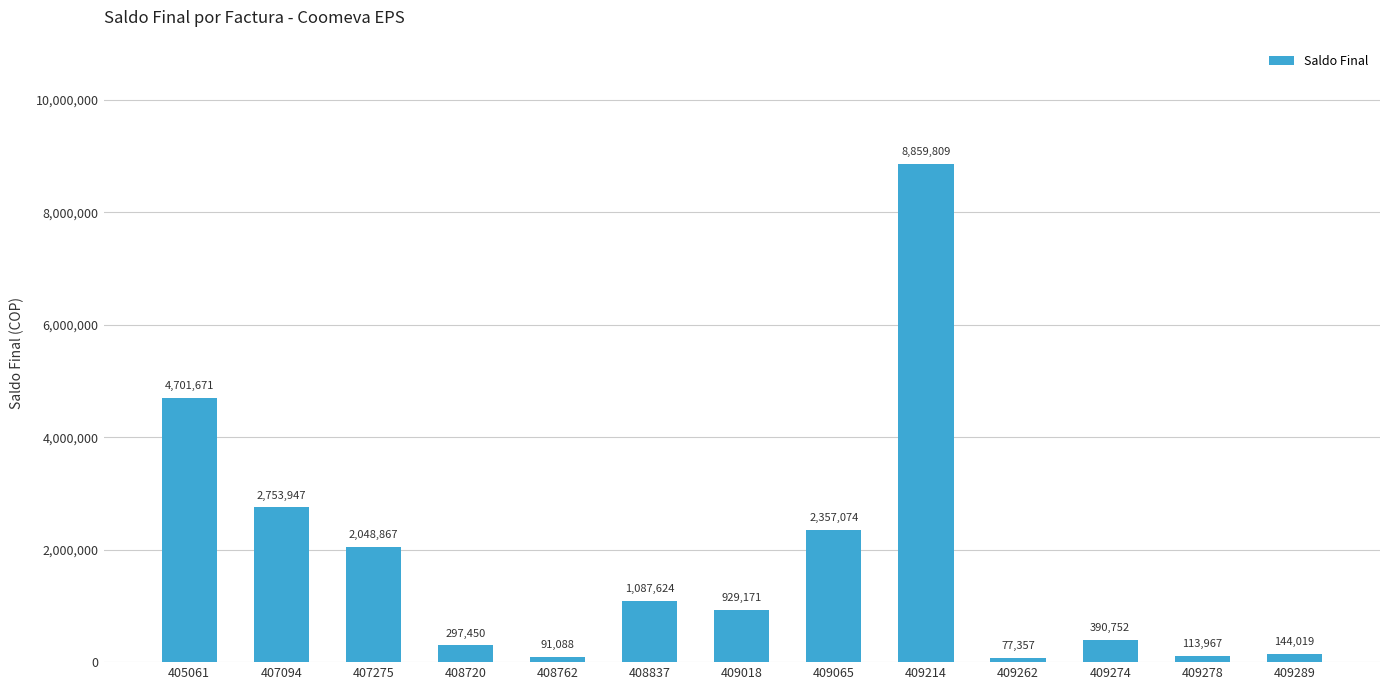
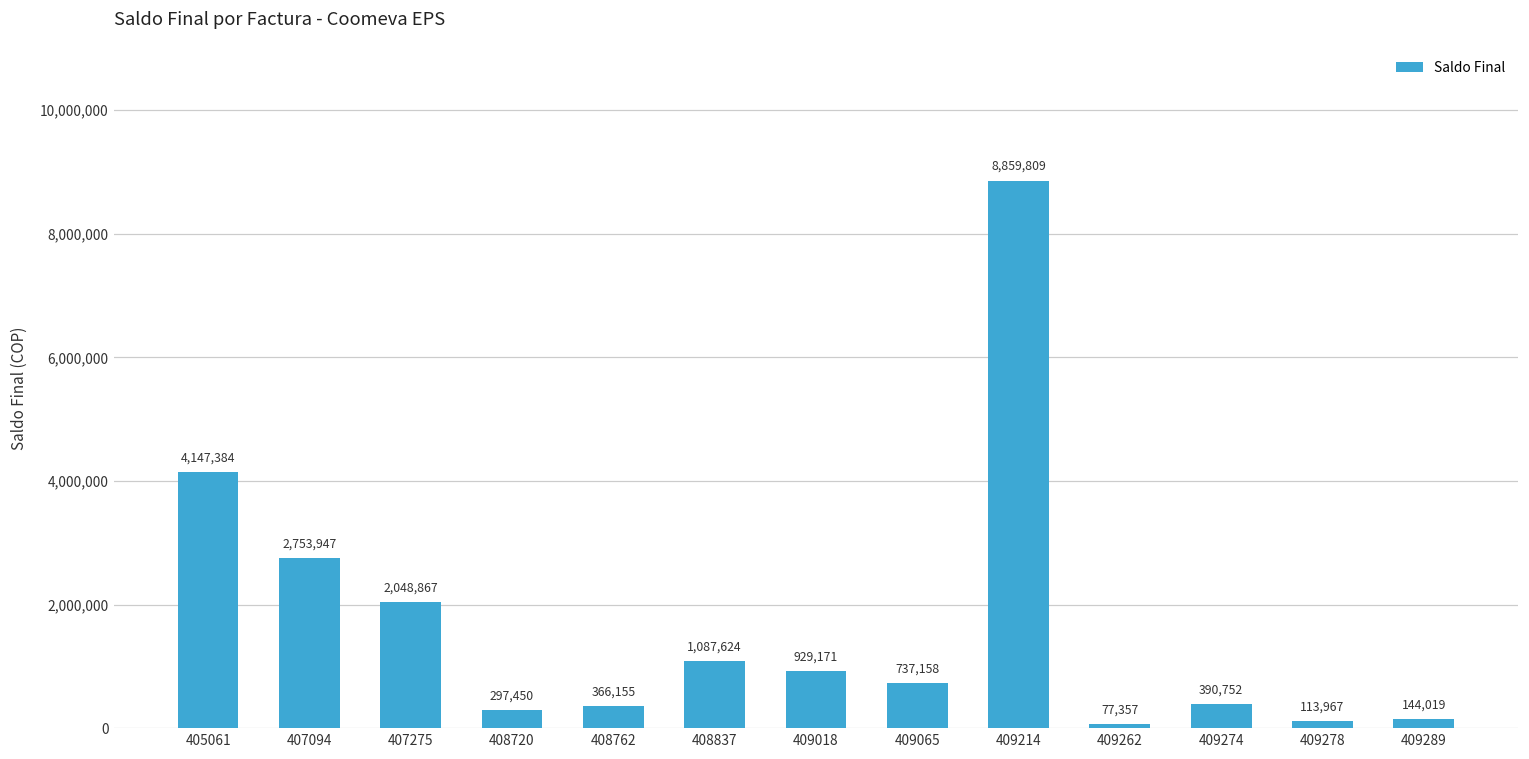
  {
-   "405061": "4,701,671",
+   "405061": "4,147,384",
    "407094": "2,753,947",
    "407275": "2,048,867",
    "408720": "297,450",
-   "408762": "91,088",
+   "408762": "366,155",
    "408837": "1,087,624",
    "409018": "929,171",
-   "409065": "2,357,074",
+   "409065": "737,158",
    "409214": "8,859,809",
    "409262": "77,357",
    "409274": "390,752",
    "409278": "113,967",
    "409289": "144,019"
  }
